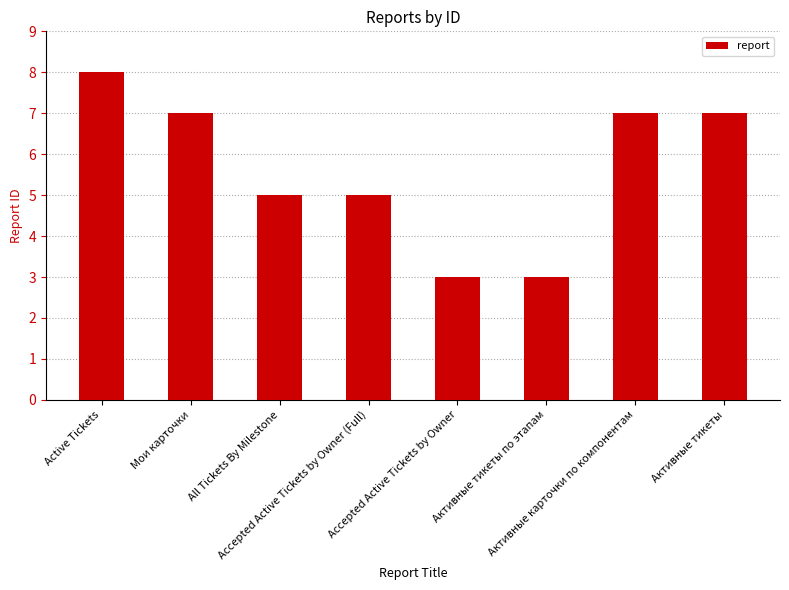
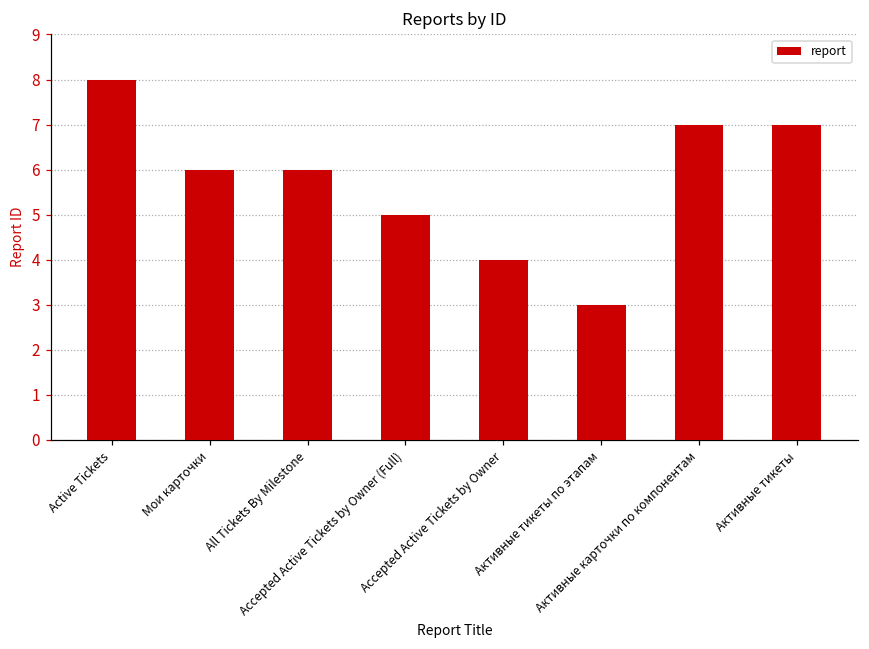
  {
    "Active Tickets": 8,
-   "Мои карточки": 7,
-   "All Tickets By Milestone": 5,
+   "Мои карточки": 6,
+   "All Tickets By Milestone": 6,
    "Accepted Active Tickets by Owner (Full)": 5,
-   "Accepted Active Tickets by Owner": 3,
+   "Accepted Active Tickets by Owner": 4,
    "Активные тикеты по этапам": 3,
    "Активные карточки по компонентам": 7,
    "Активные тикеты": 7
  }
